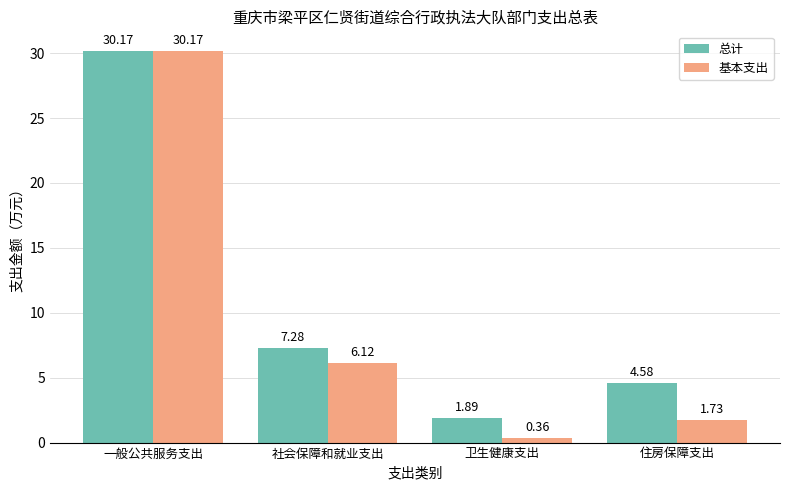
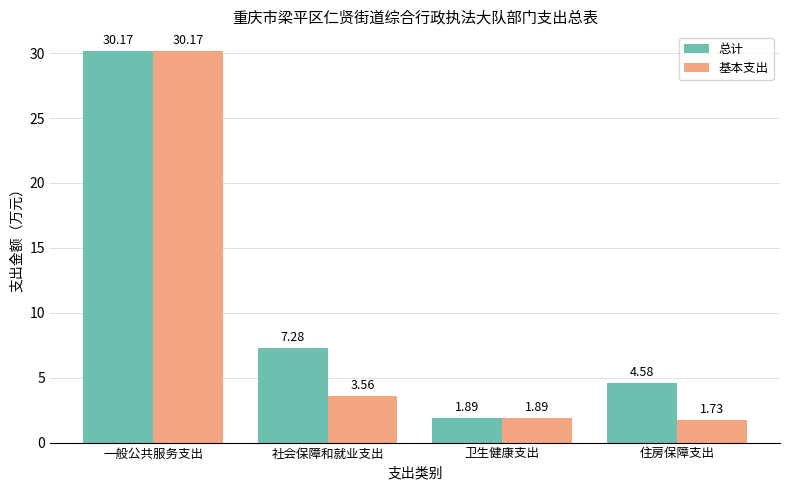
  {
    "总计": {
      "一般公共服务支出": 30.17,
      "社会保障和就业支出": 7.28,
      "卫生健康支出": 1.89,
      "住房保障支出": 4.58
    },
    "基本支出": {
      "一般公共服务支出": 30.17,
-     "社会保障和就业支出": 6.12,
-     "卫生健康支出": 0.36,
+     "社会保障和就业支出": 3.56,
+     "卫生健康支出": 1.89,
      "住房保障支出": 1.73
    }
  }
